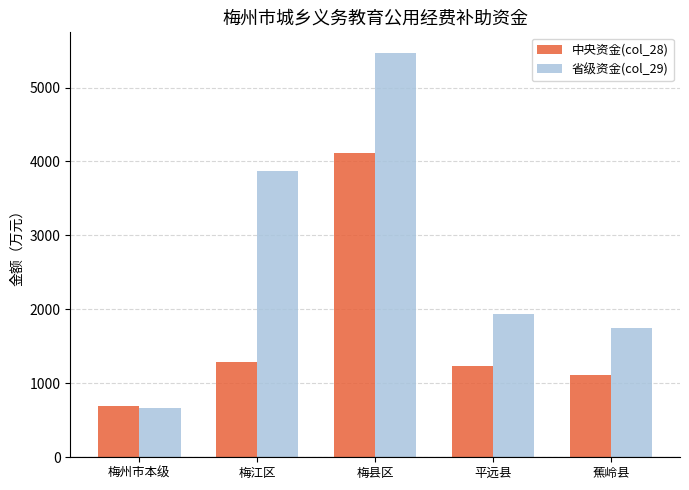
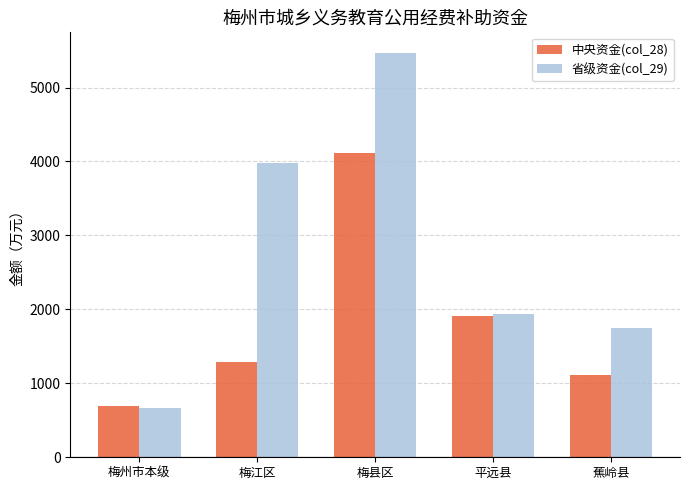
  {
    "中央资金(col_28)": {
      "梅州市本级": 700,
      "梅江区": 1300,
      "梅县区": 4100,
-     "平远县": 1200,
+     "平远县": 1900,
      "蕉岭县": 1100
    },
    "省级资金(col_29)": {
      "梅州市本级": 700,
-     "梅江区": 3900,
+     "梅江区": 4000,
      "梅县区": 5500,
      "平远县": 1900,
      "蕉岭县": 1800
    }
  }
